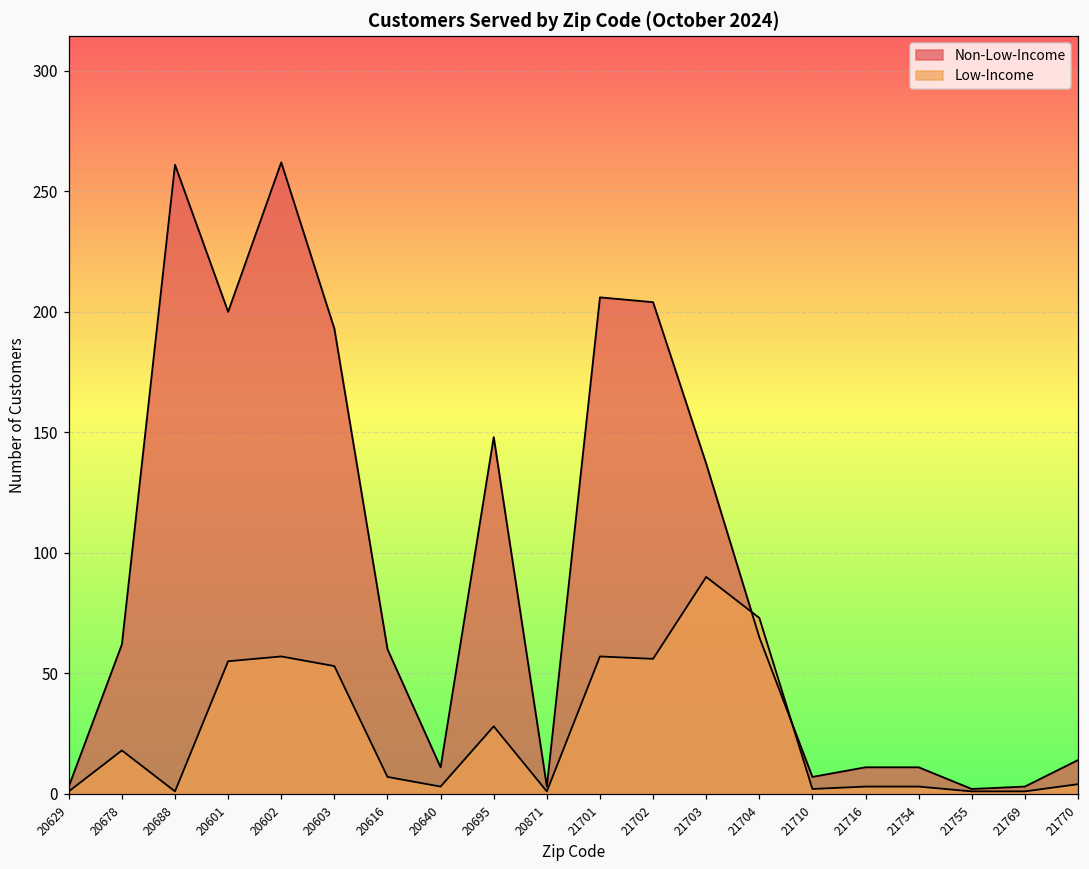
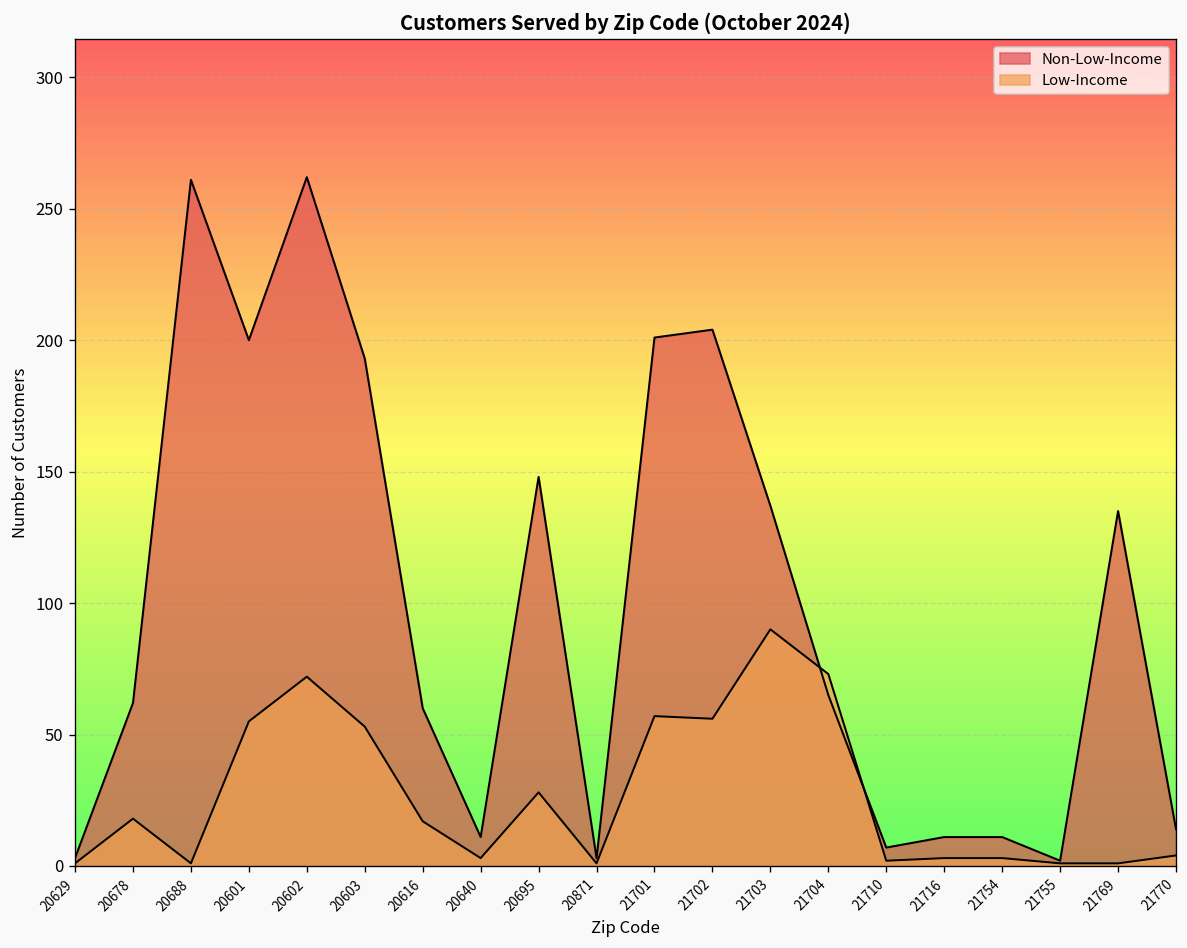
  {
    "Non-Low-Income": {
      "20629": 3,
      "20678": 62,
      "20688": 261,
      "20601": 200,
      "20602": 262,
      "20603": 193,
      "20616": 60,
      "20640": 11,
      "20695": 148,
      "20871": 3,
-     "21701": 206,
+     "21701": 201,
      "21702": 204,
      "21703": 137,
      "21704": 65,
      "21710": 7,
      "21716": 11,
      "21754": 11,
-     "21769": 3,
+     "21769": 135,
      "21770": 14
    },
    "Low-Income": {
      "20629": 1,
      "20678": 18,
      "20688": 1,
      "20601": 55,
-     "20602": 57,
+     "20602": 72,
      "20603": 53,
-     "20616": 7,
+     "20616": 17,
      "20640": 3,
      "20695": 28,
      "20871": 1,
      "21701": 57,
      "21702": 56,
      "21703": 90,
      "21704": 73,
      "21710": 2,
      "21716": 3,
      "21754": 3,
      "21769": 1,
      "21770": 4
    }
  }
